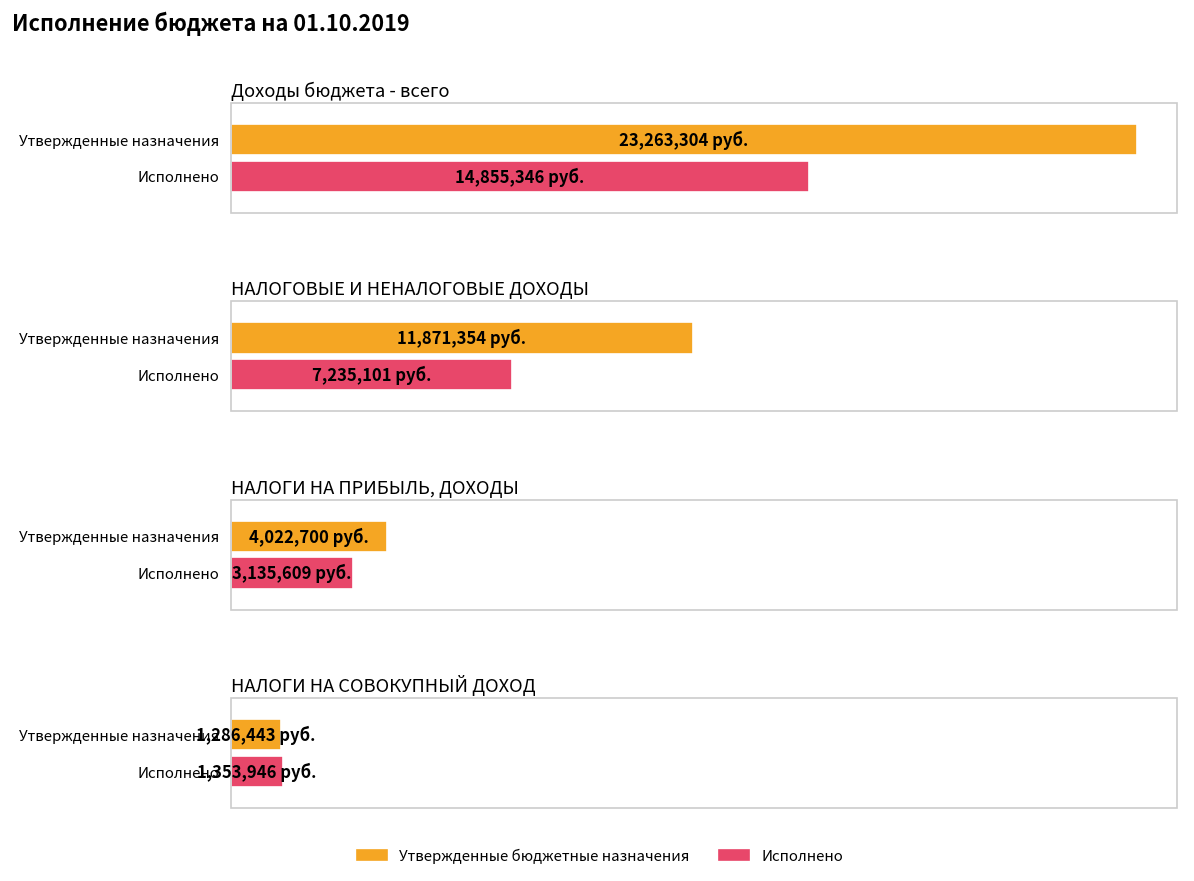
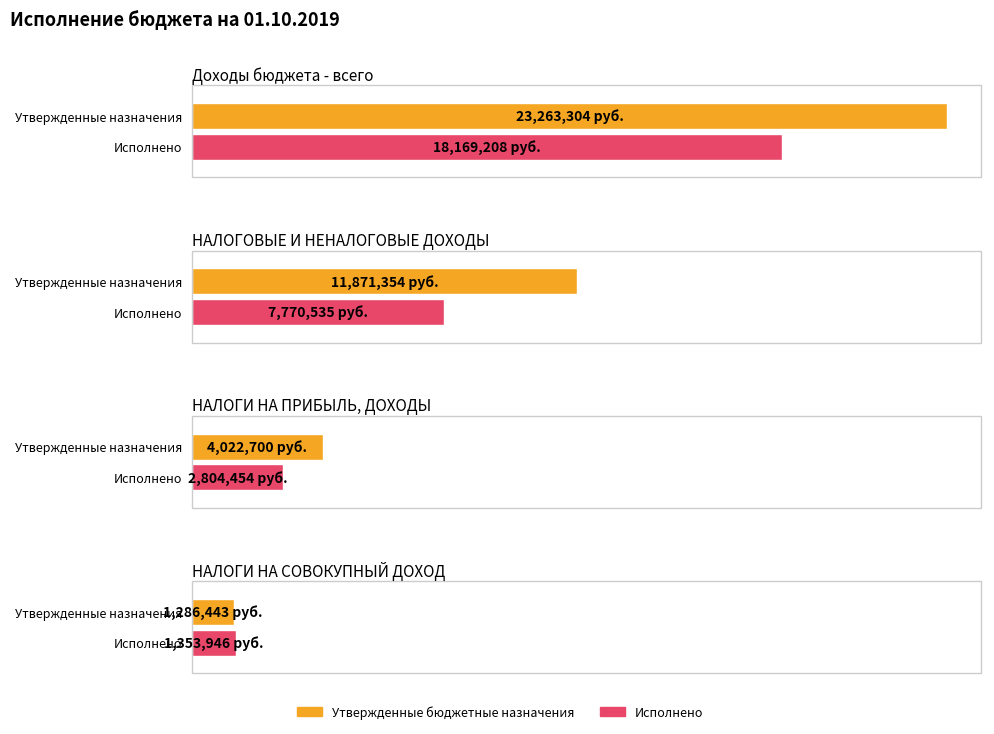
  {
    "Доходы бюджета - всего": {
      "Утвержденные назначения": "23,263,304",
-     "Исполнено": "14,855,346"
+     "Исполнено": "18,169,208"
    },
    "НАЛОГОВЫЕ И НЕНАЛОГОВЫЕ ДОХОДЫ": {
      "Утвержденные назначения": "11,871,354",
-     "Исполнено": "7,235,101"
+     "Исполнено": "7,770,535"
    },
    "НАЛОГИ НА ПРИБЫЛЬ, ДОХОДЫ": {
      "Утвержденные назначения": "4,022,700",
-     "Исполнено": "3,135,609"
+     "Исполнено": "2,804,454"
    },
    "НАЛОГИ НА СОВОКУПНЫЙ ДОХОД": {
      "Утвержденные назначения": "1,286,443",
      "Исполнено": "1,353,946"
    }
  }
